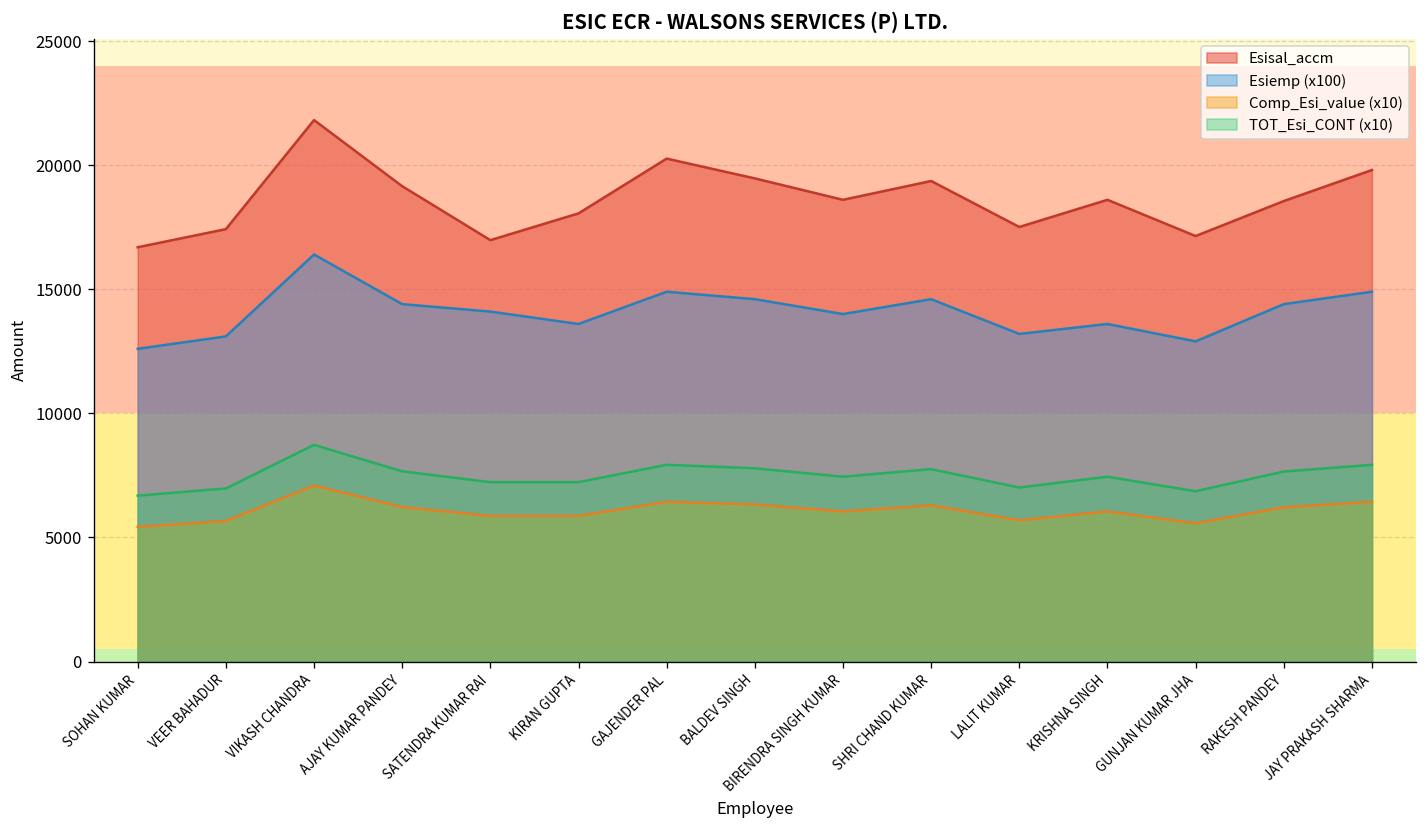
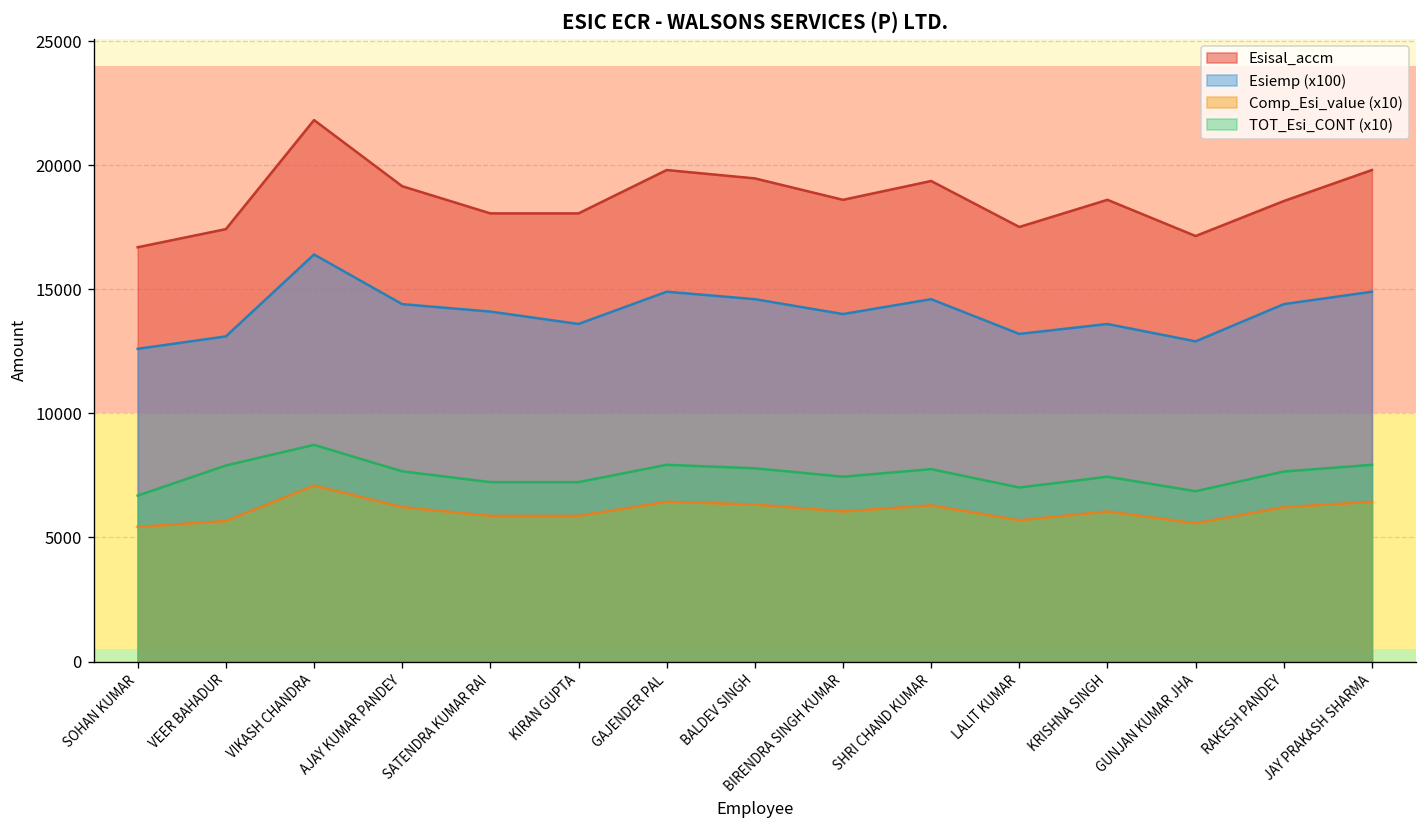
  {
    "Esisal_accm": {
      "SOHAN KUMAR": 16700,
      "VEER BAHADUR": 17400,
      "VIKASH CHANDRA": 21800,
      "AJAY KUMAR PANDEY": 19200,
-     "SATENDRA KUMAR RAI": 17000,
+     "SATENDRA KUMAR RAI": 18100,
      "KIRAN GUPTA": 18100,
-     "GAJENDER PAL": 20300,
+     "GAJENDER PAL": 19800,
      "BALDEV SINGH": 19500,
      "BIRENDRA SINGH KUMAR": 18600,
      "SHRI CHAND KUMAR": 19400,
      "LALIT KUMAR": 17500,
      "KRISHNA SINGH": 18600,
      "GUNJAN KUMAR JHA": 17100,
      "RAKESH PANDEY": 18600,
      "JAY PRAKASH SHARMA": 19800
    },
    "Esiemp (x100)": {
      "SOHAN KUMAR": 12600,
      "VEER BAHADUR": 13100,
      "VIKASH CHANDRA": 16400,
      "AJAY KUMAR PANDEY": 14400,
      "SATENDRA KUMAR RAI": 14100,
      "KIRAN GUPTA": 13600,
      "GAJENDER PAL": 14900,
      "BALDEV SINGH": 14600,
      "BIRENDRA SINGH KUMAR": 14000,
      "SHRI CHAND KUMAR": 14600,
      "LALIT KUMAR": 13200,
      "KRISHNA SINGH": 13600,
      "GUNJAN KUMAR JHA": 12900,
      "RAKESH PANDEY": 14400,
      "JAY PRAKASH SHARMA": 14900
    },
    "Comp_Esi_value (x10)": {
      "SOHAN KUMAR": 5400,
      "VEER BAHADUR": 5700,
      "VIKASH CHANDRA": 7100,
      "AJAY KUMAR PANDEY": 6200,
      "SATENDRA KUMAR RAI": 5900,
      "KIRAN GUPTA": 5900,
      "GAJENDER PAL": 6400,
      "BALDEV SINGH": 6300,
      "BIRENDRA SINGH KUMAR": 6000,
      "SHRI CHAND KUMAR": 6300,
      "LALIT KUMAR": 5700,
      "KRISHNA SINGH": 6000,
      "GUNJAN KUMAR JHA": 5600,
      "RAKESH PANDEY": 6200,
      "JAY PRAKASH SHARMA": 6400
    },
    "TOT_Esi_CONT (x10)": {
      "SOHAN KUMAR": 6700,
-     "VEER BAHADUR": 7000,
+     "VEER BAHADUR": 7900,
      "VIKASH CHANDRA": 8700,
      "AJAY KUMAR PANDEY": 7700,
      "SATENDRA KUMAR RAI": 7200,
      "KIRAN GUPTA": 7200,
      "GAJENDER PAL": 7900,
      "BALDEV SINGH": 7800,
      "BIRENDRA SINGH KUMAR": 7400,
      "SHRI CHAND KUMAR": 7800,
      "LALIT KUMAR": 7000,
      "KRISHNA SINGH": 7400,
      "GUNJAN KUMAR JHA": 6900,
      "RAKESH PANDEY": 7700,
      "JAY PRAKASH SHARMA": 7900
    }
  }
